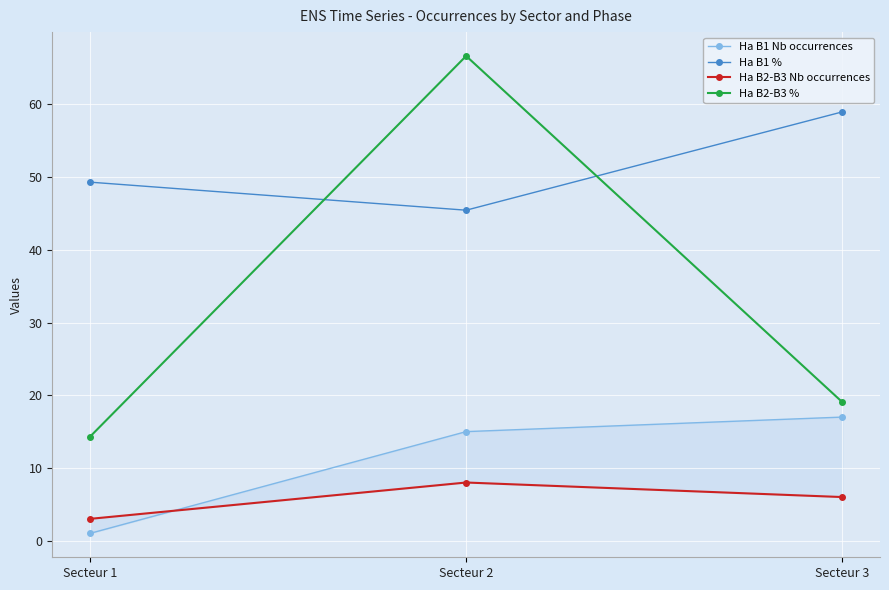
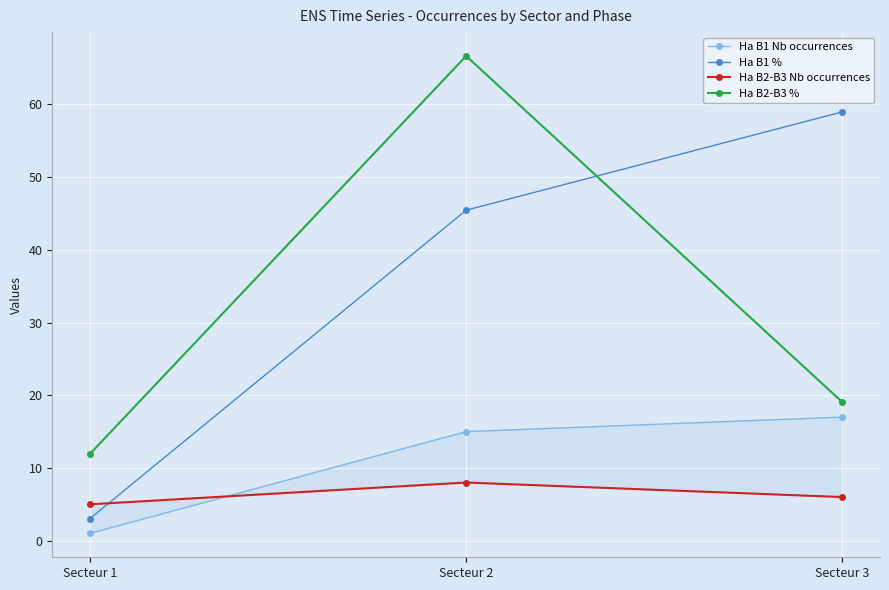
  {
    "Ha B1 %": {
-     "Secteur 1": 49,
+     "Secteur 1": 3,
      "Secteur 2": 45,
      "Secteur 3": 59
    },
    "Ha B2-B3 Nb occurrences": {
-     "Secteur 1": 3,
+     "Secteur 1": 5,
      "Secteur 2": 8,
      "Secteur 3": 6
    },
    "Ha B2-B3 %": {
-     "Secteur 1": 14,
+     "Secteur 1": 12,
      "Secteur 2": 67,
      "Secteur 3": 19
    }
  }
